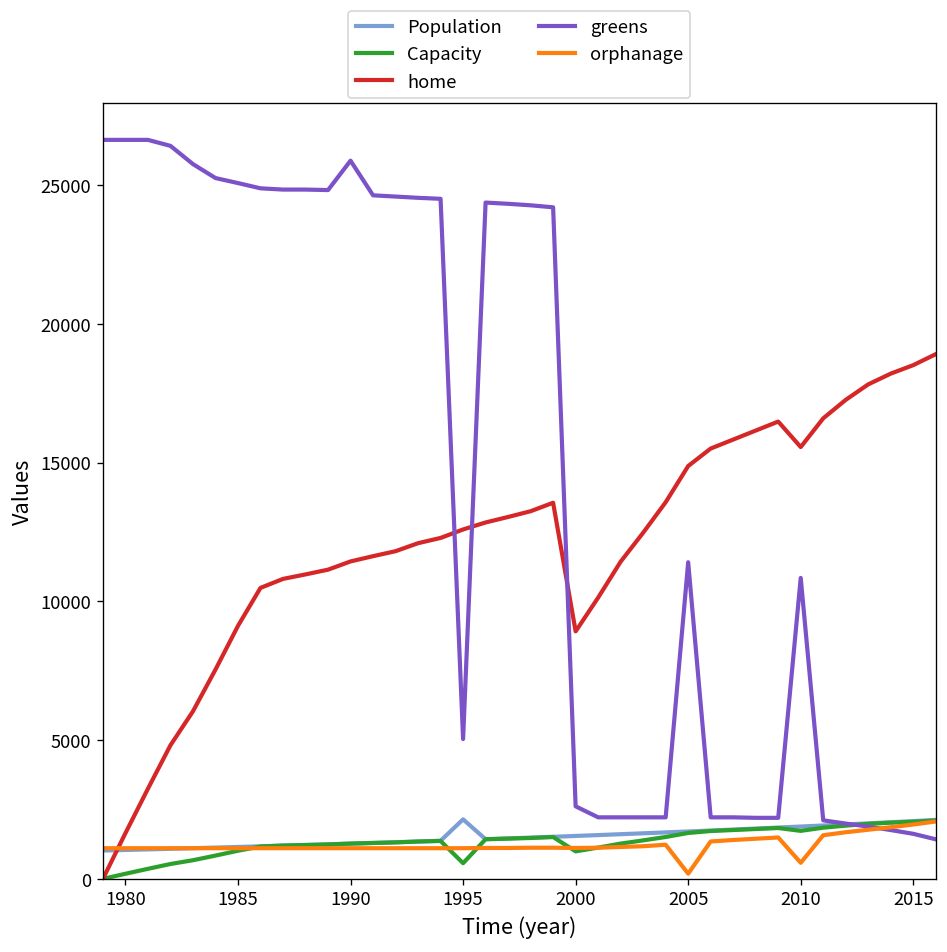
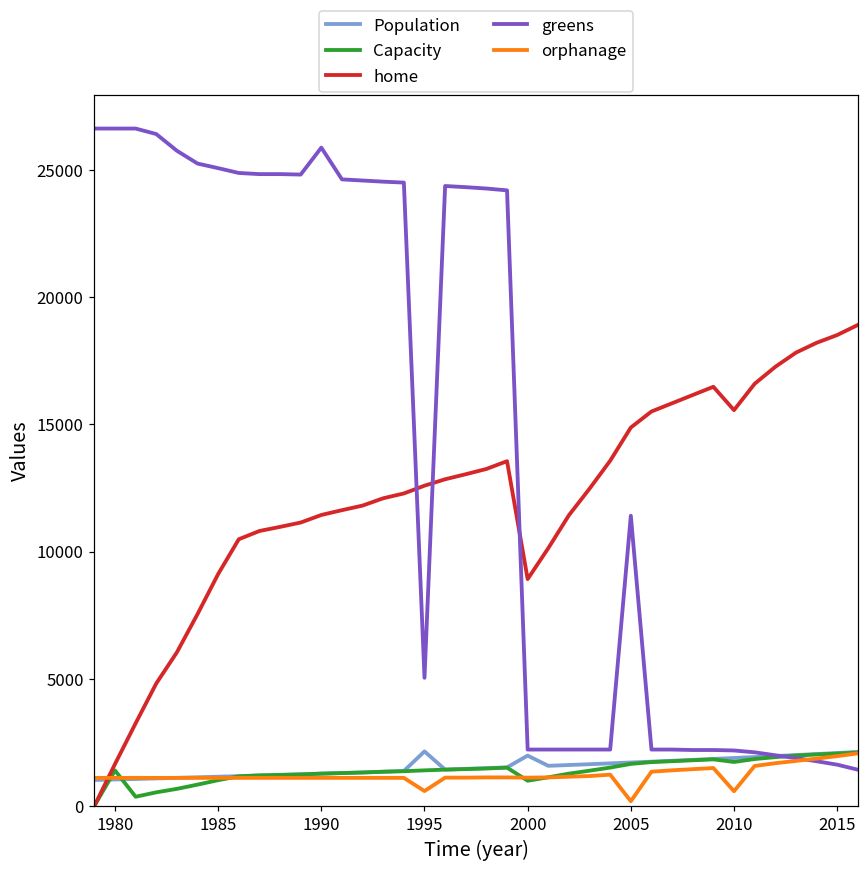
  {
    "Population": {
      "1995": 2100,
-     "2000": 1500,
+     "2000": 2000,
      "2010": 1900
    },
    "Capacity": {
-     "1980": 200,
-     "1995": 600,
+     "1980": 1400,
+     "1995": 1400,
      "2000": 1000,
      "2010": 1700
    },
    "home": {
      "1980": 1600,
      "1985": 9100,
      "1990": 11400,
      "1995": 12600,
      "2000": 8900,
      "2005": 14900,
      "2010": 15600,
      "2015": 18500
    },
    "greens": {
      "1980": 26600,
      "1985": 25100,
      "1990": 25900,
      "1995": 5000,
-     "2000": 2600,
+     "2000": 2200,
      "2005": 11400,
-     "2010": 10800,
+     "2010": 2200,
      "2015": 1600
    },
    "orphanage": {
      "1990": 1100,
-     "1995": 1100,
+     "1995": 600,
      "2000": 1100,
      "2005": 200,
      "2010": 600
    }
  }
